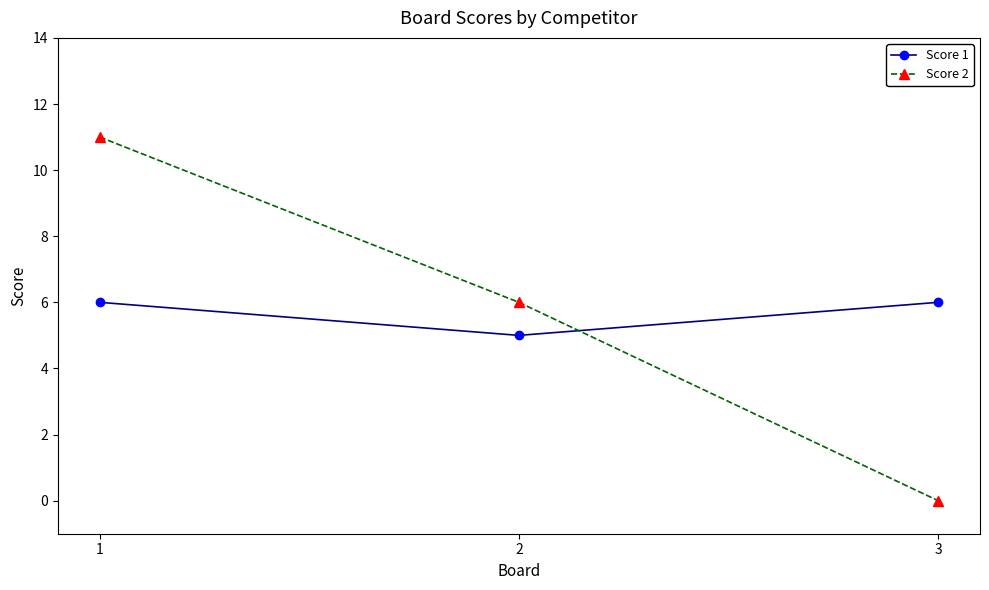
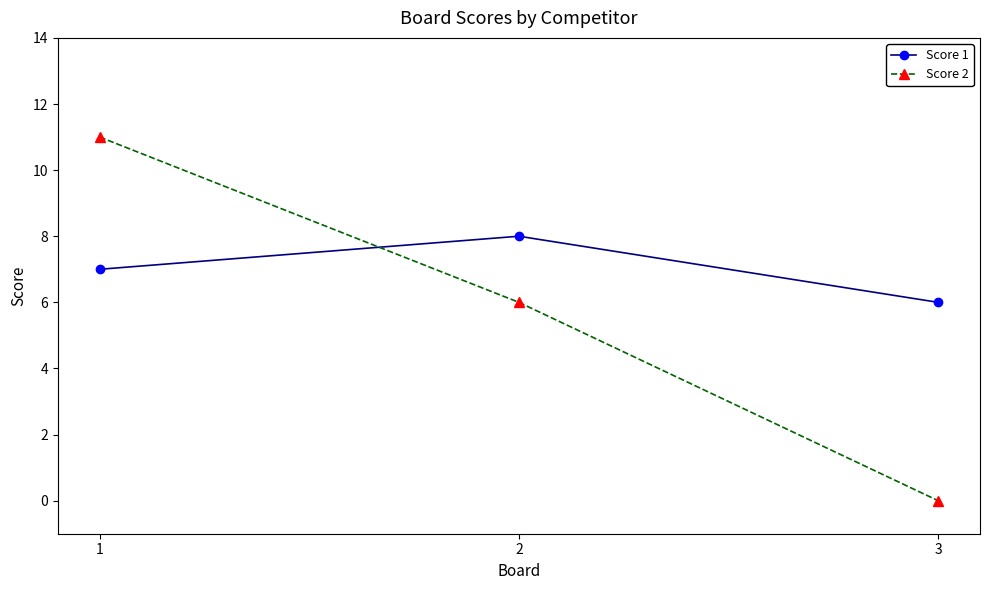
  {
    "Score 1": {
-     "1": 6,
-     "2": 5,
+     "1": 7,
+     "2": 8,
      "3": 6
    },
    "Score 2": {
      "1": 11,
      "2": 6,
      "3": 0
    }
  }
